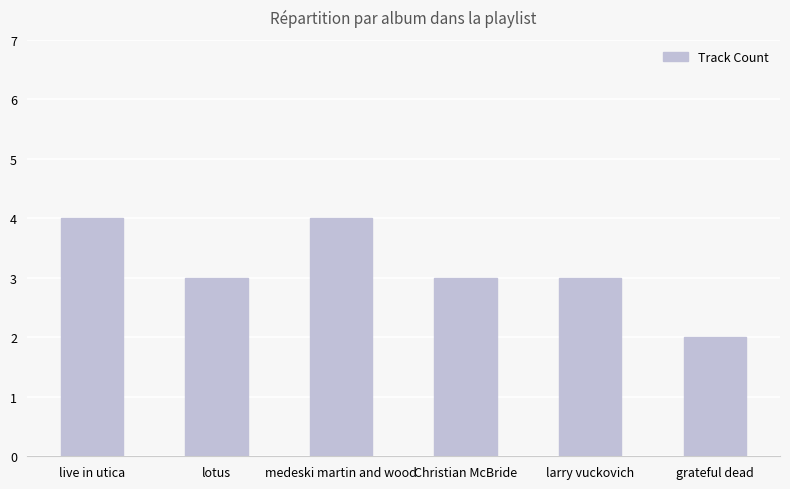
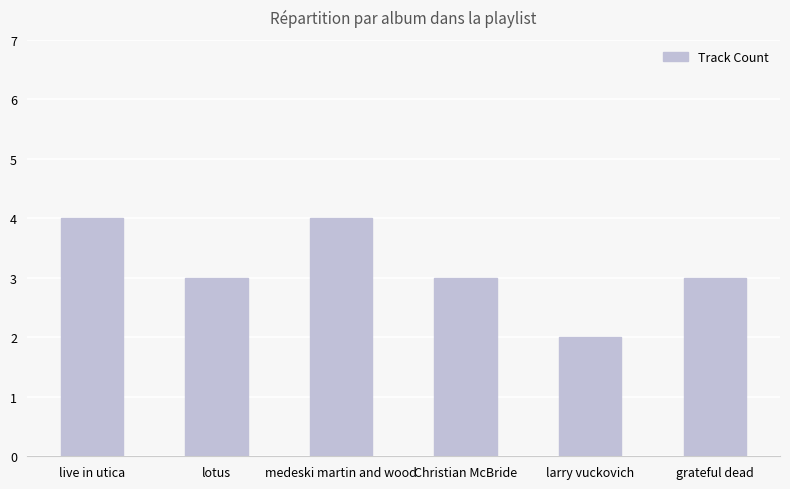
  {
    "live in utica": 4,
    "lotus": 3,
    "medeski martin and wood": 4,
    "Christian McBride": 3,
-   "larry vuckovich": 3,
-   "grateful dead": 2
+   "larry vuckovich": 2,
+   "grateful dead": 3
  }
